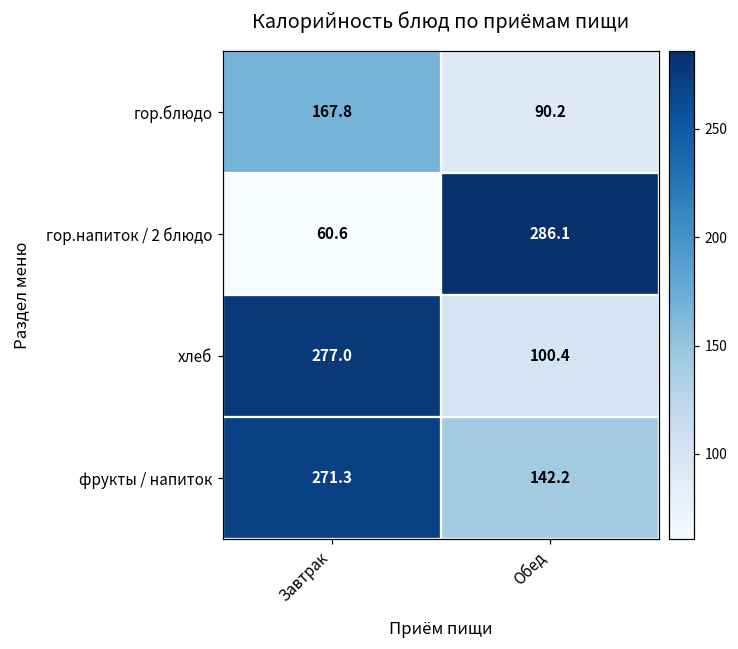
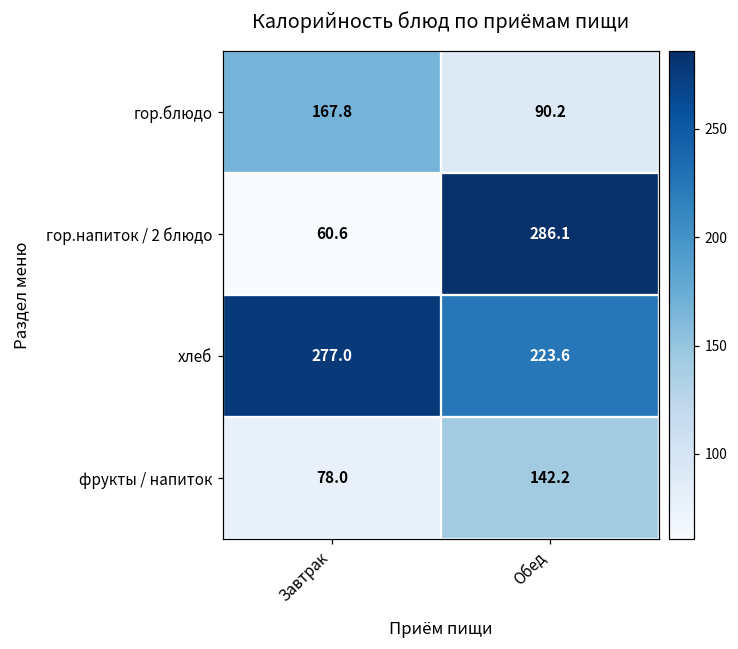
  {
    "гор.блюдо": {
      "Завтрак": 167.8,
      "Обед": 90.2
    },
    "гор.напиток / 2 блюдо": {
      "Завтрак": 60.6,
      "Обед": 286.1
    },
    "хлеб": {
      "Завтрак": 277.0,
-     "Обед": 100.4
+     "Обед": 223.6
    },
    "фрукты / напиток": {
-     "Завтрак": 271.3,
+     "Завтрак": 78.0,
      "Обед": 142.2
    }
  }
